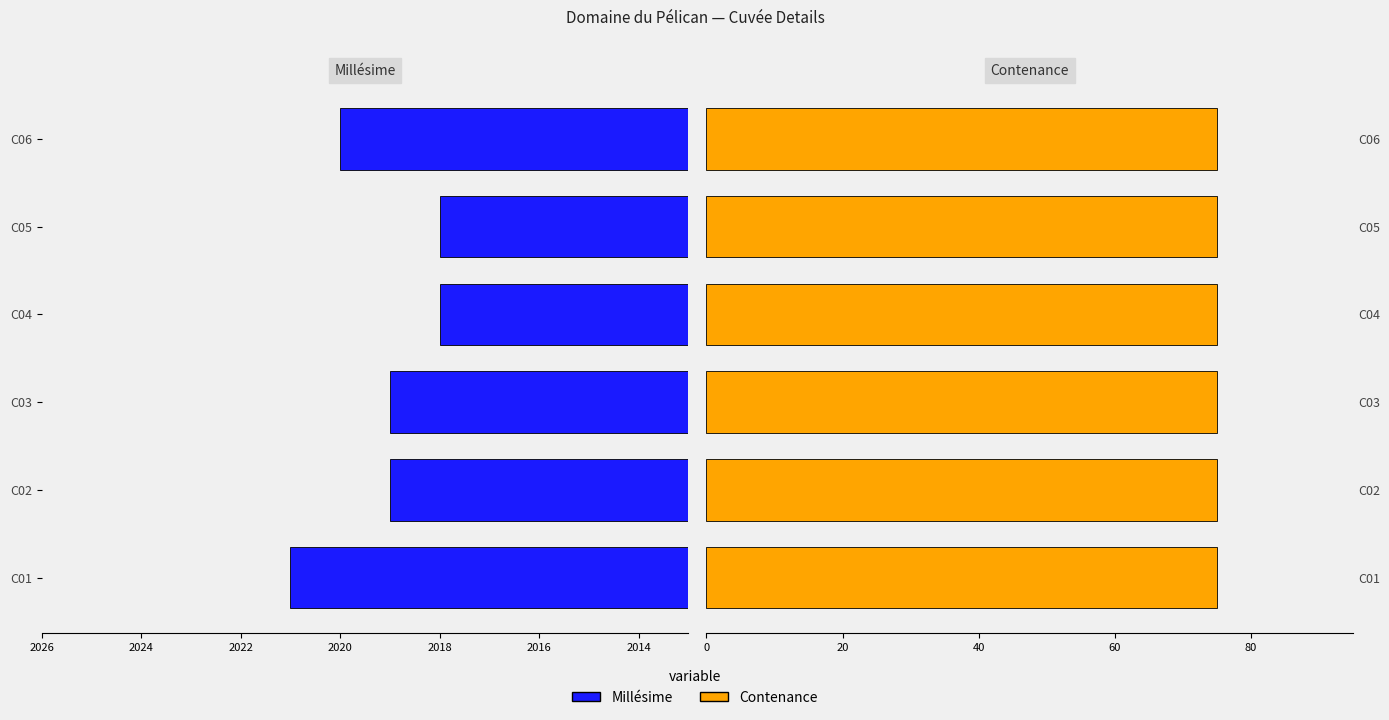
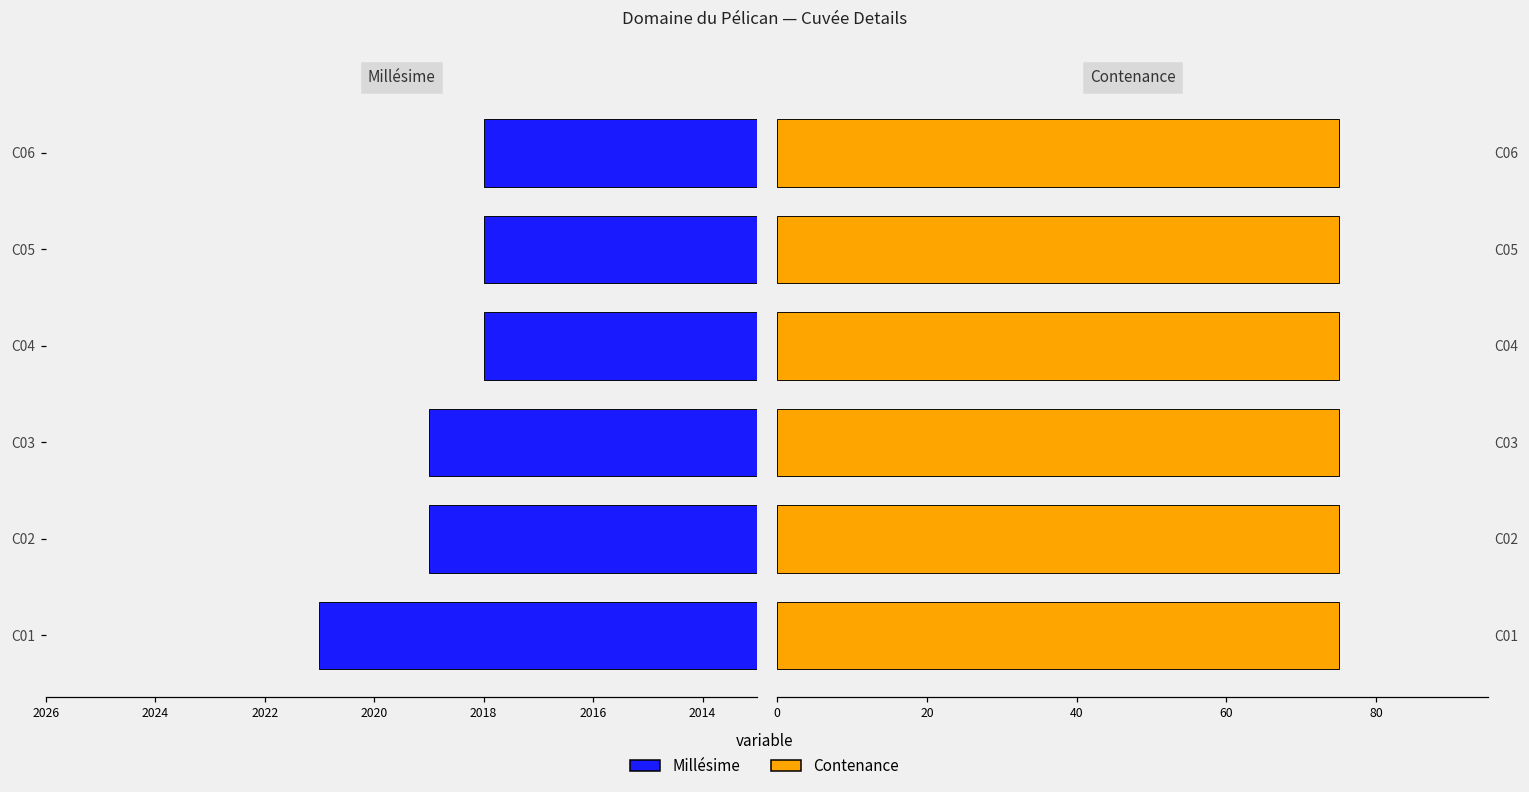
  {
    "Millésime": {
-     "C06": 2020,
+     "C06": 2018,
      "C05": 2018,
      "C04": 2018,
      "C03": 2019,
      "C02": 2019,
      "C01": 2021
    },
    "Contenance": {
      "C06": 75,
      "C05": 75,
      "C04": 75,
      "C03": 75,
      "C02": 75,
      "C01": 75
    }
  }
